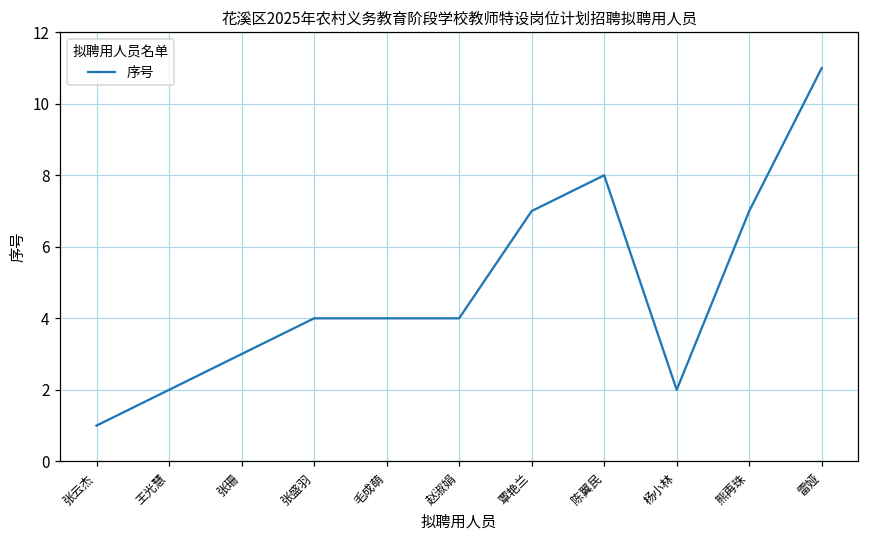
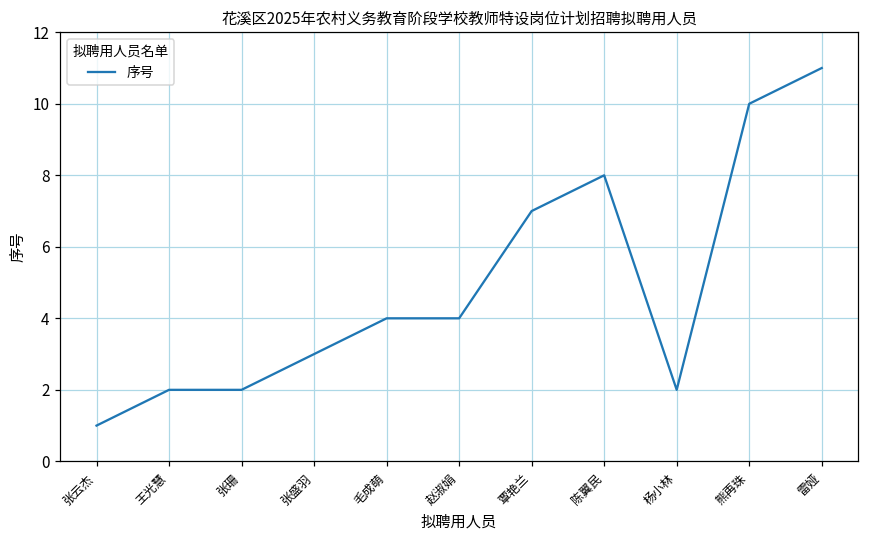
  {
    "张云杰": 1,
    "王光慧": 2,
-   "张珊": 3,
-   "张盛羽": 4,
+   "张珊": 2,
+   "张盛羽": 3,
    "毛成萌": 4,
    "赵淑娟": 4,
    "覃艳兰": 7,
    "陈翼民": 8,
    "杨小林": 2,
-   "熊再珠": 7,
+   "熊再珠": 10,
    "雷娅": 11
  }
